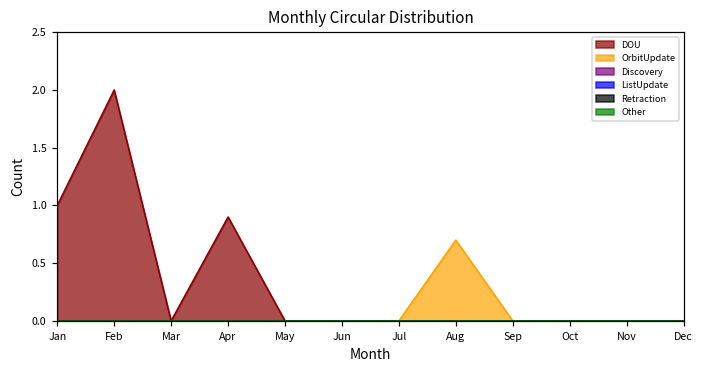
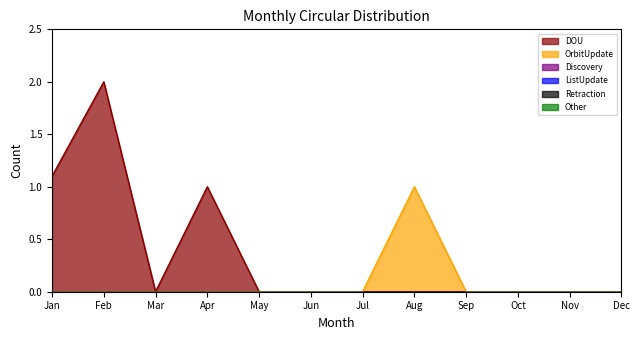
  {
    "DOU": {
-     "Jan": 1.0,
+     "Jan": 1.1,
      "Feb": 2.0,
-     "Apr": 0.9
+     "Apr": 1.0
    },
    "OrbitUpdate": {
-     "Aug": 0.7
+     "Aug": 1.0
    }
  }
